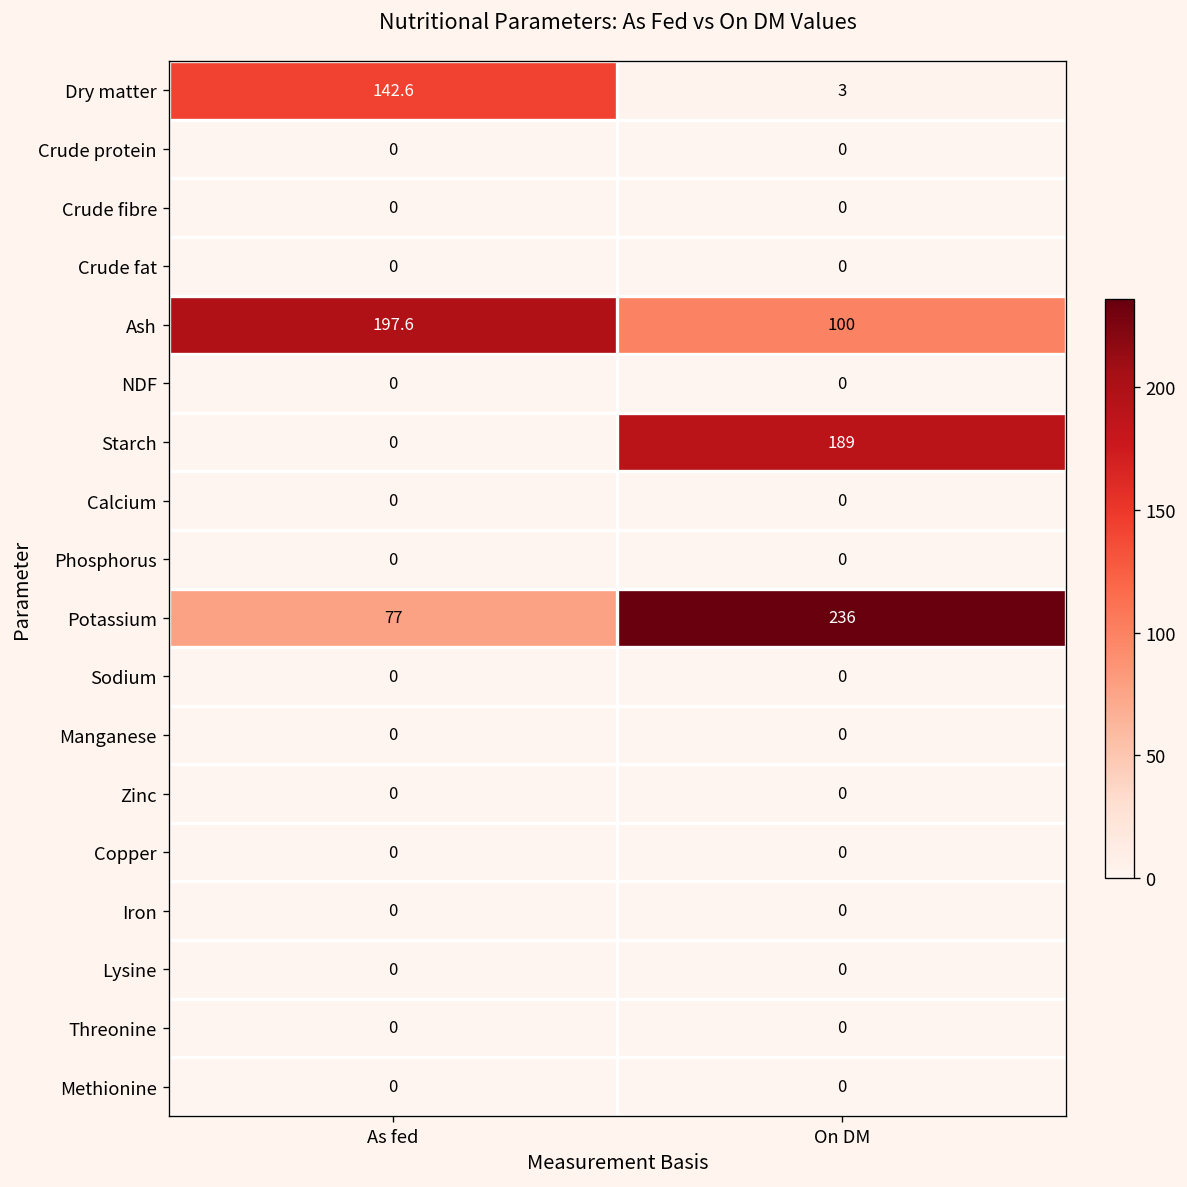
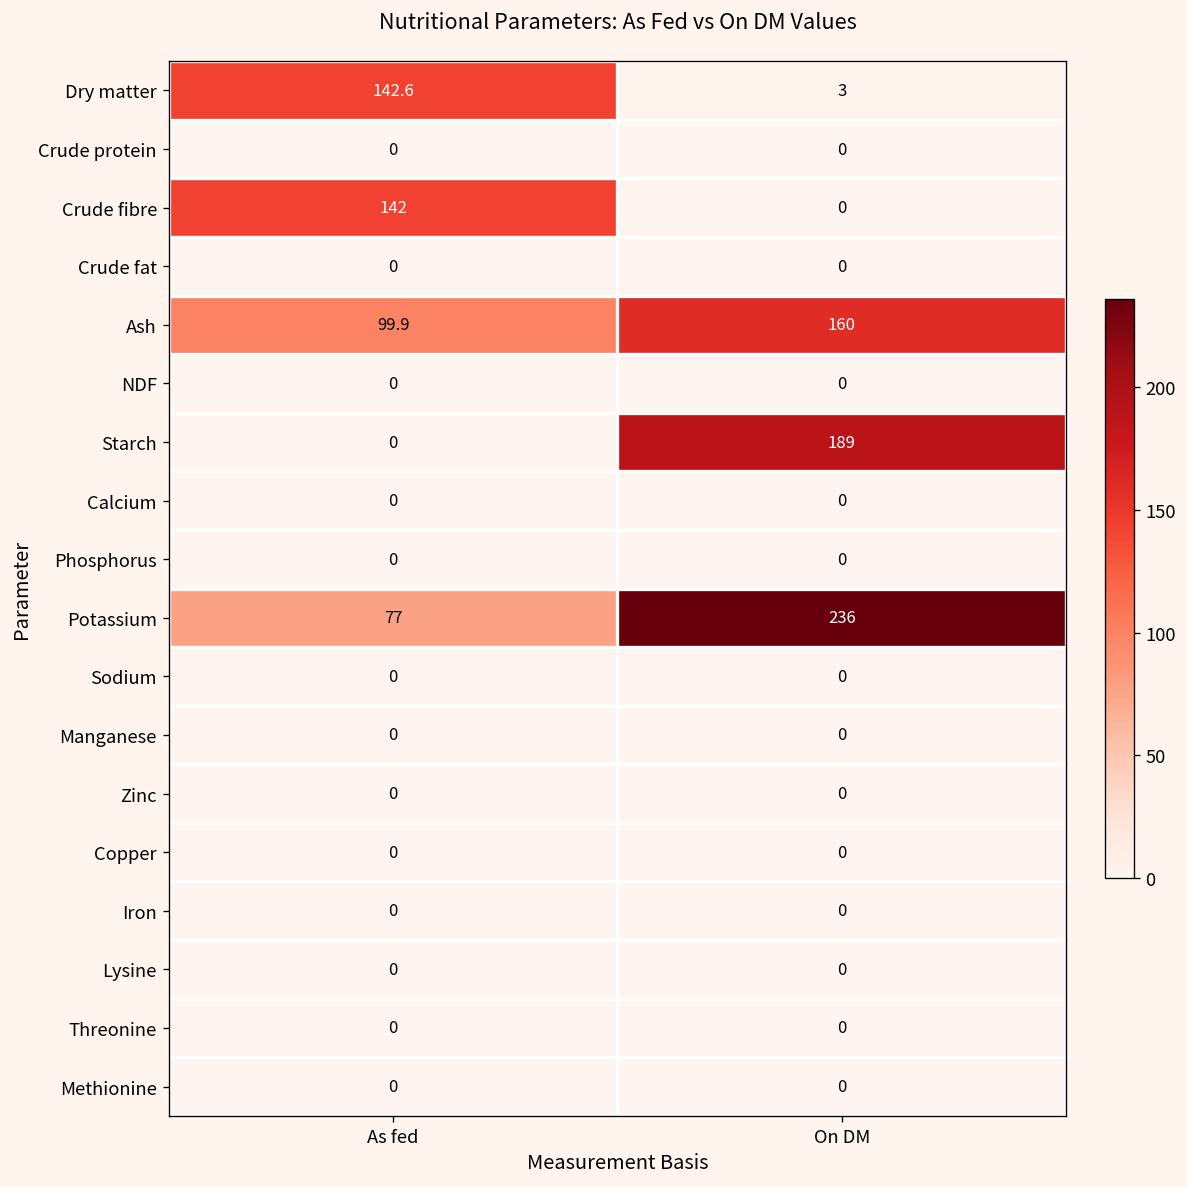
  {
    "Dry matter": {
      "As fed": 142.6,
      "On DM": 3
    },
    "Crude protein": {
      "As fed": 0,
      "On DM": 0
    },
    "Crude fibre": {
-     "As fed": 0,
+     "As fed": 142,
      "On DM": 0
    },
    "Crude fat": {
      "As fed": 0,
      "On DM": 0
    },
    "Ash": {
-     "As fed": 197.6,
-     "On DM": 100
+     "As fed": 99.9,
+     "On DM": 160
    },
    "NDF": {
      "As fed": 0,
      "On DM": 0
    },
    "Starch": {
      "As fed": 0,
      "On DM": 189
    },
    "Calcium": {
      "As fed": 0,
      "On DM": 0
    },
    "Phosphorus": {
      "As fed": 0,
      "On DM": 0
    },
    "Potassium": {
      "As fed": 77,
      "On DM": 236
    },
    "Sodium": {
      "As fed": 0,
      "On DM": 0
    },
    "Manganese": {
      "As fed": 0,
      "On DM": 0
    },
    "Zinc": {
      "As fed": 0,
      "On DM": 0
    },
    "Copper": {
      "As fed": 0,
      "On DM": 0
    },
    "Iron": {
      "As fed": 0,
      "On DM": 0
    },
    "Lysine": {
      "As fed": 0,
      "On DM": 0
    },
    "Threonine": {
      "As fed": 0,
      "On DM": 0
    },
    "Methionine": {
      "As fed": 0,
      "On DM": 0
    }
  }
